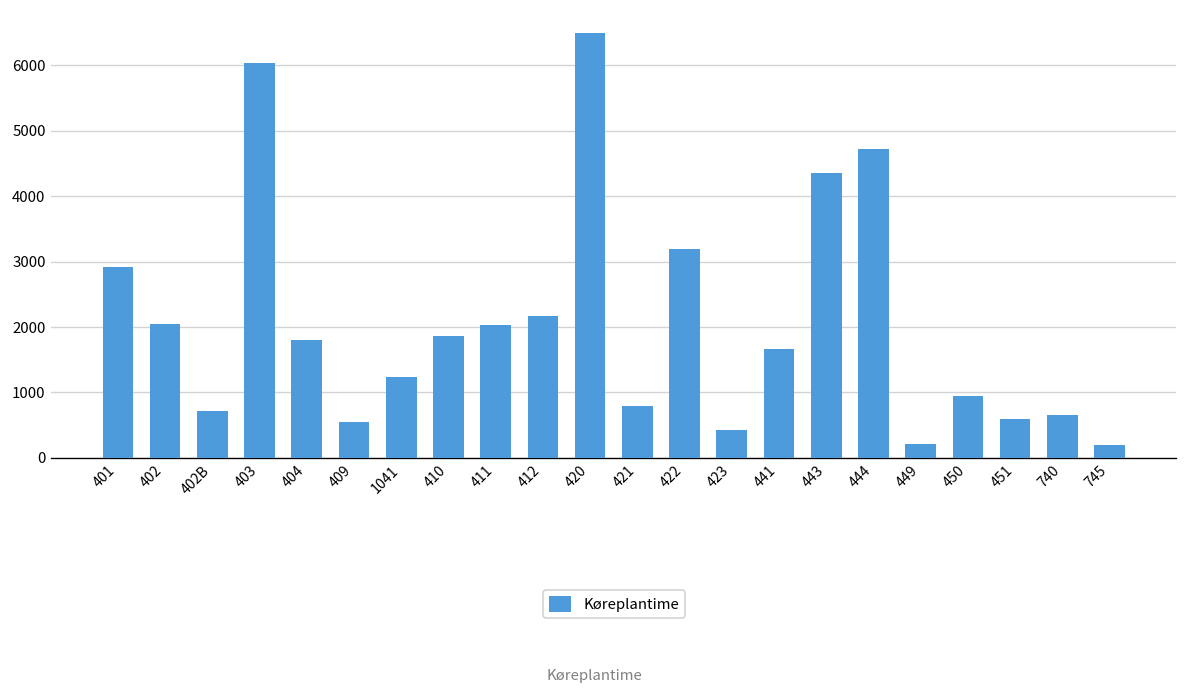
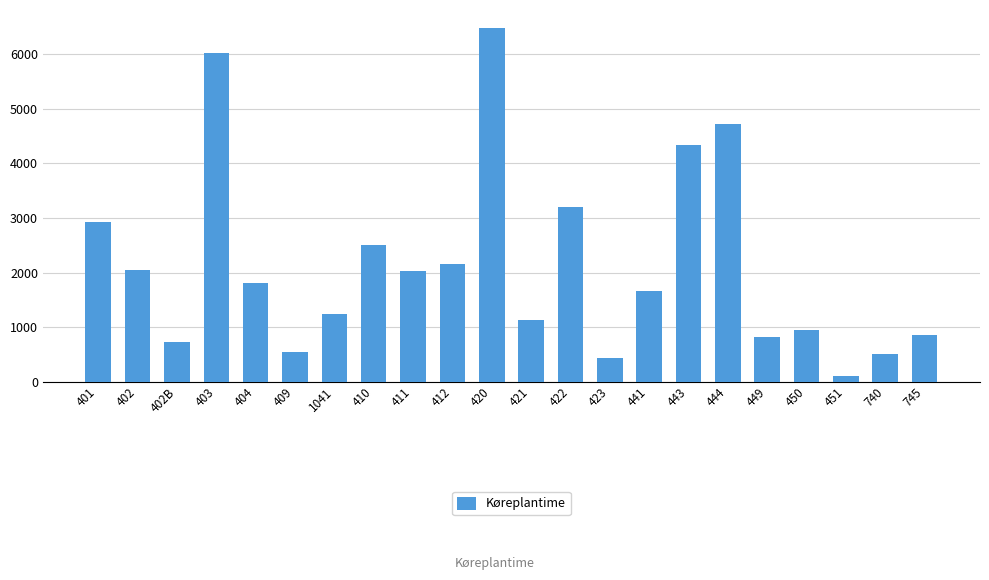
  {
    "401": 2900,
    "402": 2000,
    "402B": 700,
    "403": 6000,
    "404": 1800,
    "409": 500,
    "1041": 1200,
-   "410": 1900,
+   "410": 2500,
    "411": 2000,
    "412": 2200,
    "420": 6500,
-   "421": 800,
+   "421": 1100,
    "422": 3200,
    "423": 400,
    "441": 1700,
    "443": 4300,
    "444": 4700,
-   "449": 200,
+   "449": 800,
    "450": 1000,
-   "451": 600,
-   "740": 700,
-   "745": 200
+   "451": 100,
+   "740": 500,
+   "745": 900
  }
